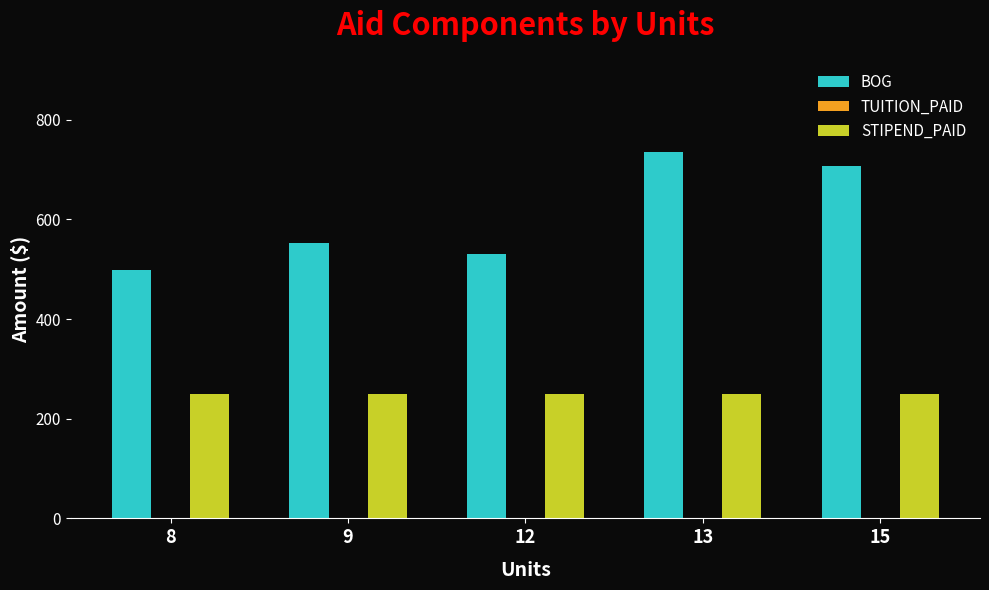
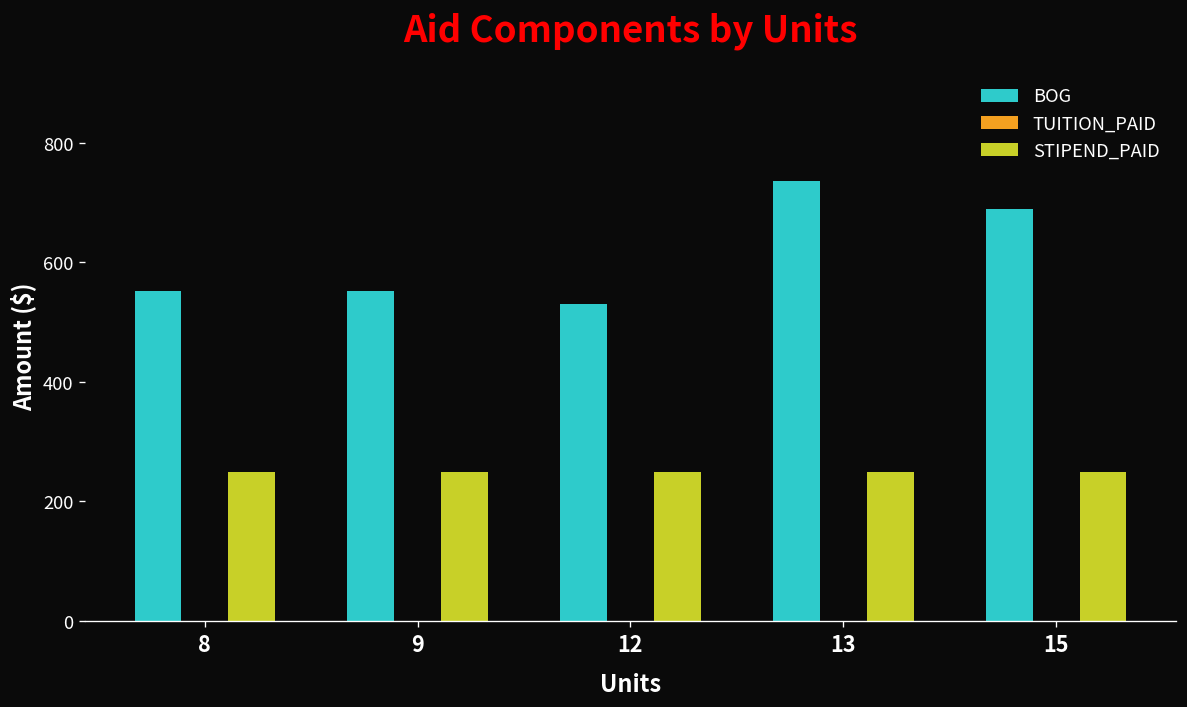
  {
    "BOG": {
-     "8": 500,
+     "8": 550,
      "9": 550,
      "12": 530,
      "13": 740,
-     "15": 710
+     "15": 690
    },
    "TUITION_PAID": {
      "8": 0,
      "9": 0,
      "12": 0,
      "13": 0,
      "15": 0
    },
    "STIPEND_PAID": {
      "8": 250,
      "9": 250,
      "12": 250,
      "13": 250,
      "15": 250
    }
  }
